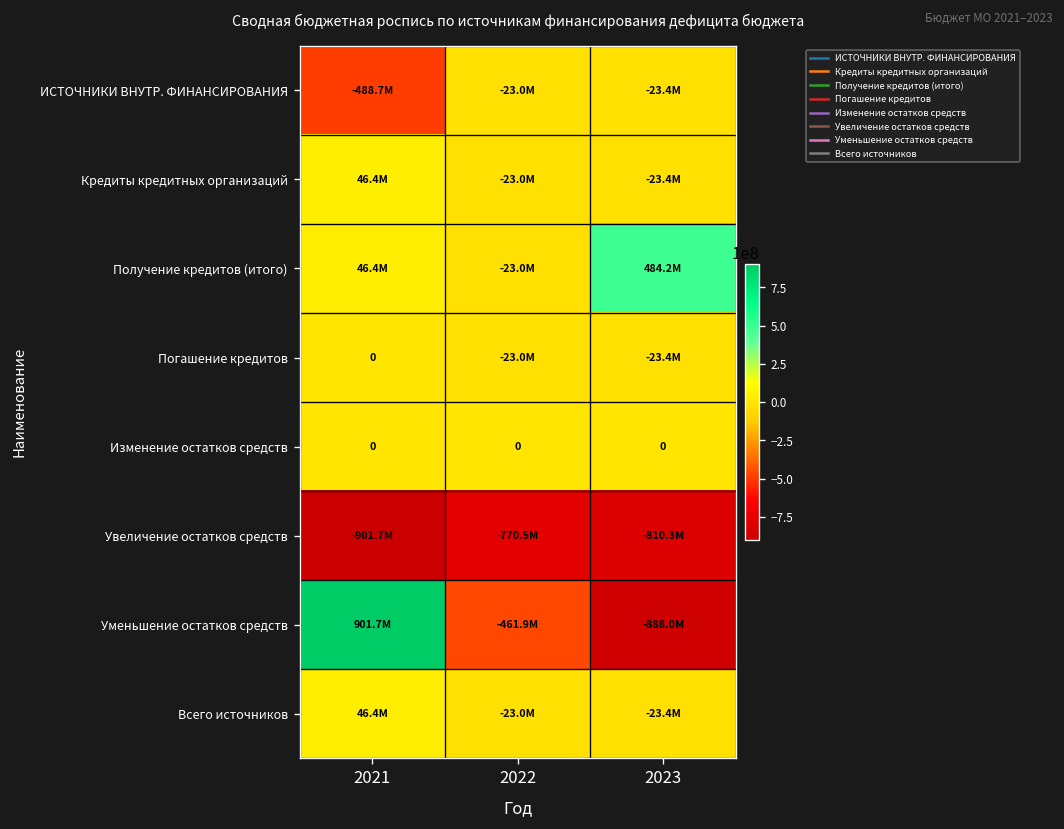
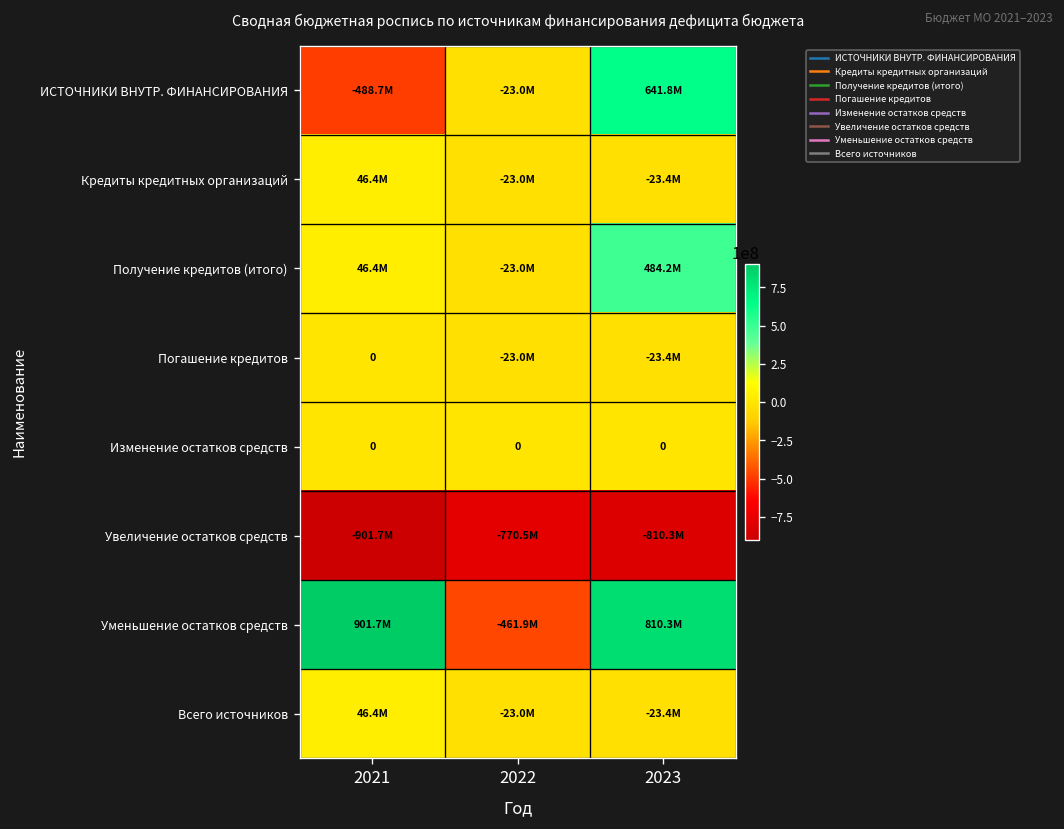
  {
    "ИСТОЧНИКИ ВНУТР. ФИНАНСИРОВАНИЯ": {
      "2021": "-488.7M",
      "2022": "-23.0M",
-     "2023": "-23.4M"
+     "2023": "641.8M"
    },
    "Кредиты кредитных организаций": {
      "2021": "46.4M",
      "2022": "-23.0M",
      "2023": "-23.4M"
    },
    "Получение кредитов (итого)": {
      "2021": "46.4M",
      "2022": "-23.0M",
      "2023": "484.2M"
    },
    "Погашение кредитов": {
      "2021": "0",
      "2022": "-23.0M",
      "2023": "-23.4M"
    },
    "Изменение остатков средств": {
      "2021": "0",
      "2022": "0",
      "2023": "0"
    },
    "Увеличение остатков средств": {
      "2021": "-901.7M",
      "2022": "-770.5M",
      "2023": "-810.3M"
    },
    "Уменьшение остатков средств": {
      "2021": "901.7M",
      "2022": "-461.9M",
-     "2023": "-888.0M"
+     "2023": "810.3M"
    },
    "Всего источников": {
      "2021": "46.4M",
      "2022": "-23.0M",
      "2023": "-23.4M"
    }
  }
